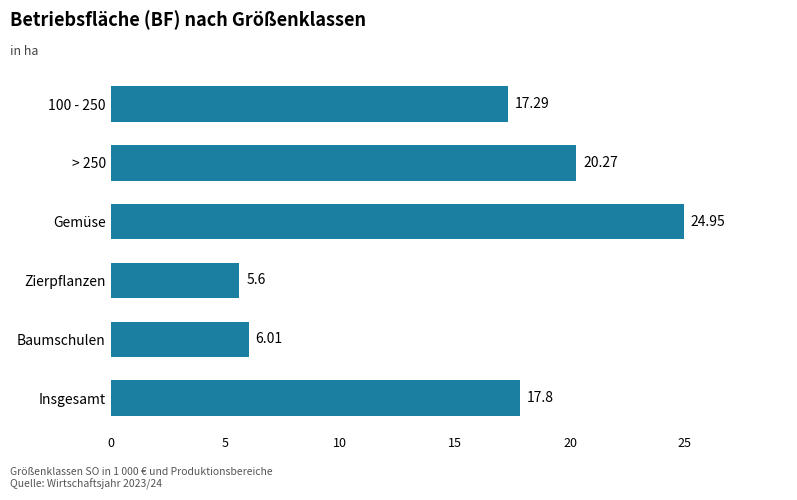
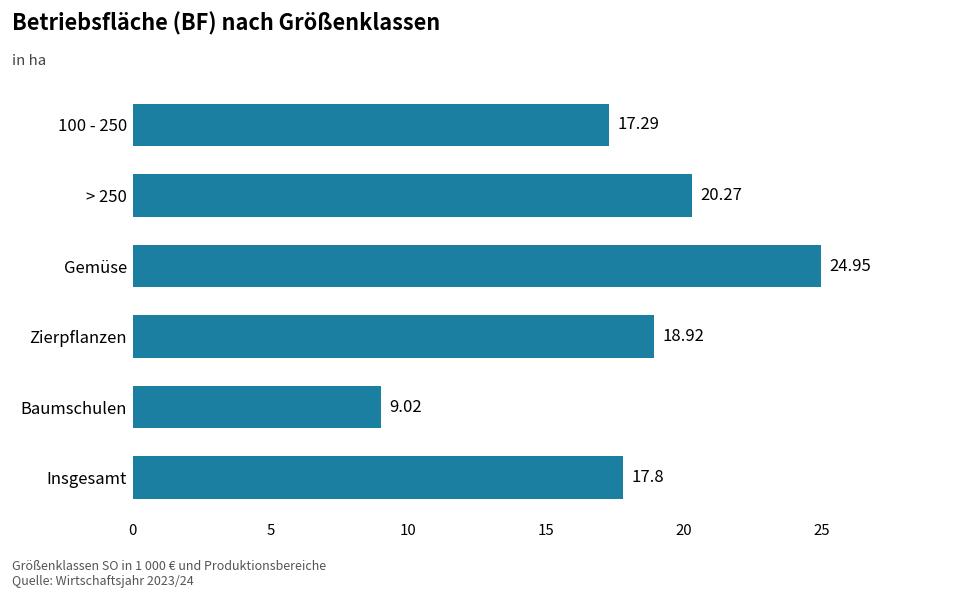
  {
    "100 - 250": 17.29,
    "> 250": 20.27,
    "Gemüse": 24.95,
-   "Zierpflanzen": 5.6,
-   "Baumschulen": 6.01,
+   "Zierpflanzen": 18.92,
+   "Baumschulen": 9.02,
    "Insgesamt": 17.8
  }
